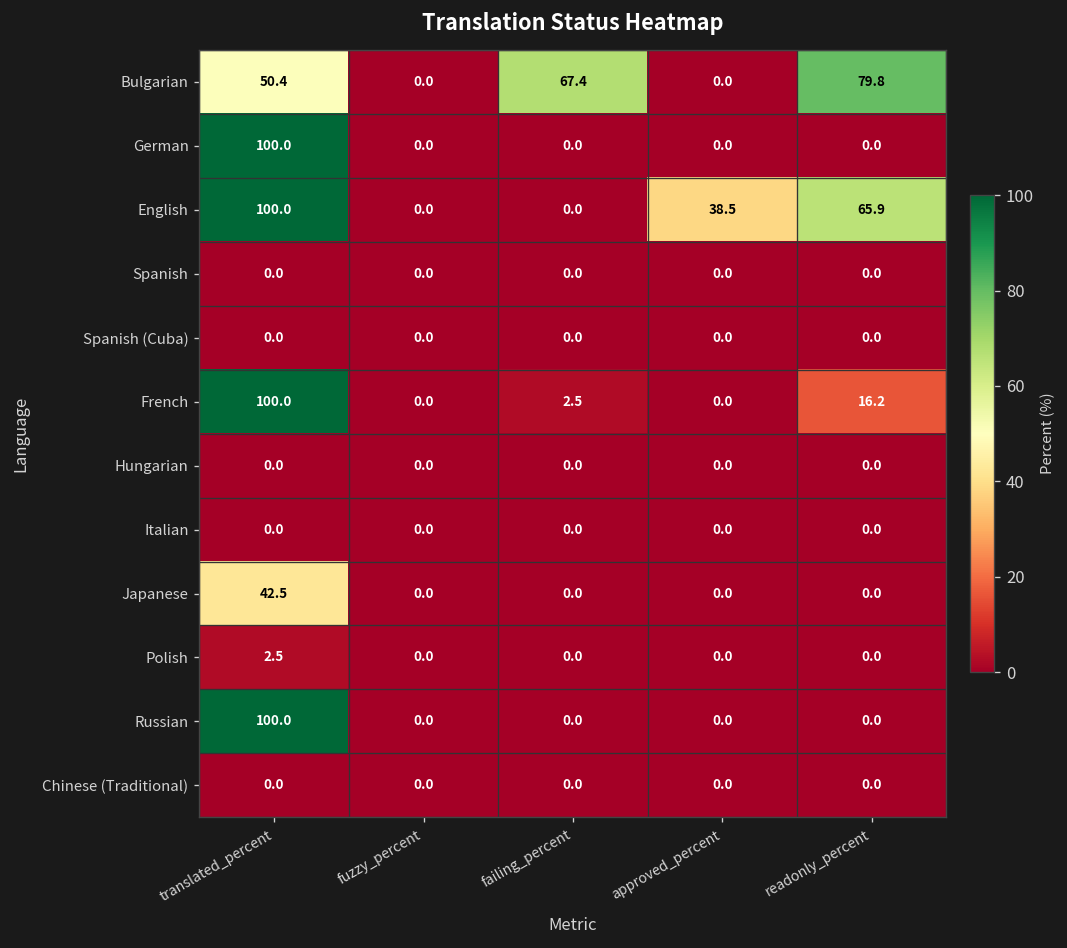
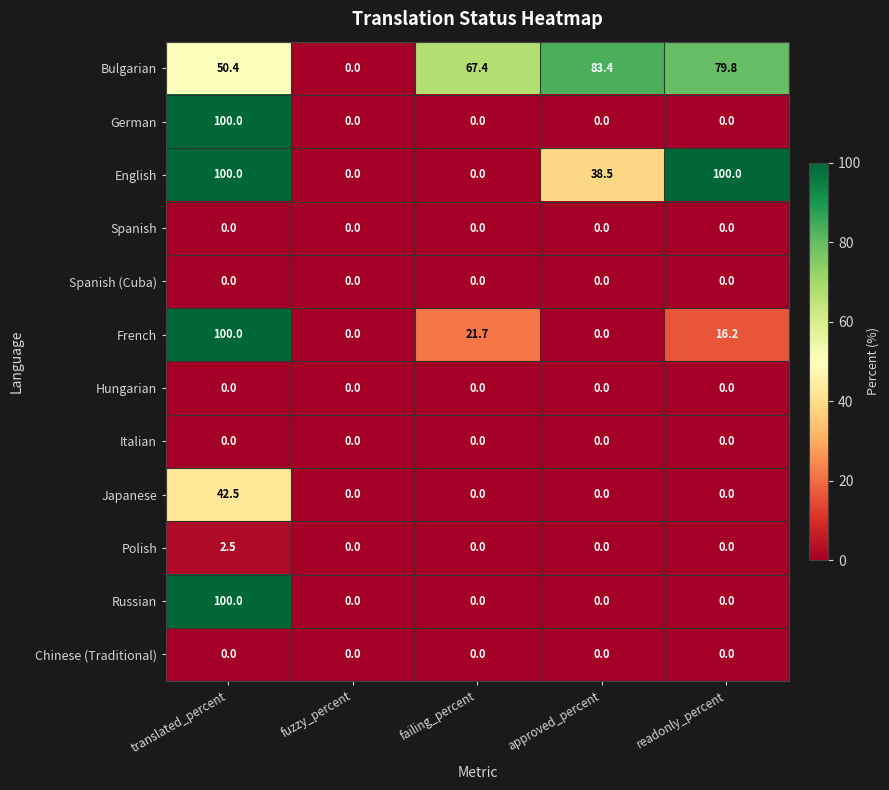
  {
    "Bulgarian": {
      "translated_percent": 50.4,
      "fuzzy_percent": 0.0,
      "failing_percent": 67.4,
-     "approved_percent": 0.0,
+     "approved_percent": 83.4,
      "readonly_percent": 79.8
    },
    "German": {
      "translated_percent": 100.0,
      "fuzzy_percent": 0.0,
      "failing_percent": 0.0,
      "approved_percent": 0.0,
      "readonly_percent": 0.0
    },
    "English": {
      "translated_percent": 100.0,
      "fuzzy_percent": 0.0,
      "failing_percent": 0.0,
      "approved_percent": 38.5,
-     "readonly_percent": 65.9
+     "readonly_percent": 100.0
    },
    "Spanish": {
      "translated_percent": 0.0,
      "fuzzy_percent": 0.0,
      "failing_percent": 0.0,
      "approved_percent": 0.0,
      "readonly_percent": 0.0
    },
    "Spanish (Cuba)": {
      "translated_percent": 0.0,
      "fuzzy_percent": 0.0,
      "failing_percent": 0.0,
      "approved_percent": 0.0,
      "readonly_percent": 0.0
    },
    "French": {
      "translated_percent": 100.0,
      "fuzzy_percent": 0.0,
-     "failing_percent": 2.5,
+     "failing_percent": 21.7,
      "approved_percent": 0.0,
      "readonly_percent": 16.2
    },
    "Hungarian": {
      "translated_percent": 0.0,
      "fuzzy_percent": 0.0,
      "failing_percent": 0.0,
      "approved_percent": 0.0,
      "readonly_percent": 0.0
    },
    "Italian": {
      "translated_percent": 0.0,
      "fuzzy_percent": 0.0,
      "failing_percent": 0.0,
      "approved_percent": 0.0,
      "readonly_percent": 0.0
    },
    "Japanese": {
      "translated_percent": 42.5,
      "fuzzy_percent": 0.0,
      "failing_percent": 0.0,
      "approved_percent": 0.0,
      "readonly_percent": 0.0
    },
    "Polish": {
      "translated_percent": 2.5,
      "fuzzy_percent": 0.0,
      "failing_percent": 0.0,
      "approved_percent": 0.0,
      "readonly_percent": 0.0
    },
    "Russian": {
      "translated_percent": 100.0,
      "fuzzy_percent": 0.0,
      "failing_percent": 0.0,
      "approved_percent": 0.0,
      "readonly_percent": 0.0
    },
    "Chinese (Traditional)": {
      "translated_percent": 0.0,
      "fuzzy_percent": 0.0,
      "failing_percent": 0.0,
      "approved_percent": 0.0,
      "readonly_percent": 0.0
    }
  }
